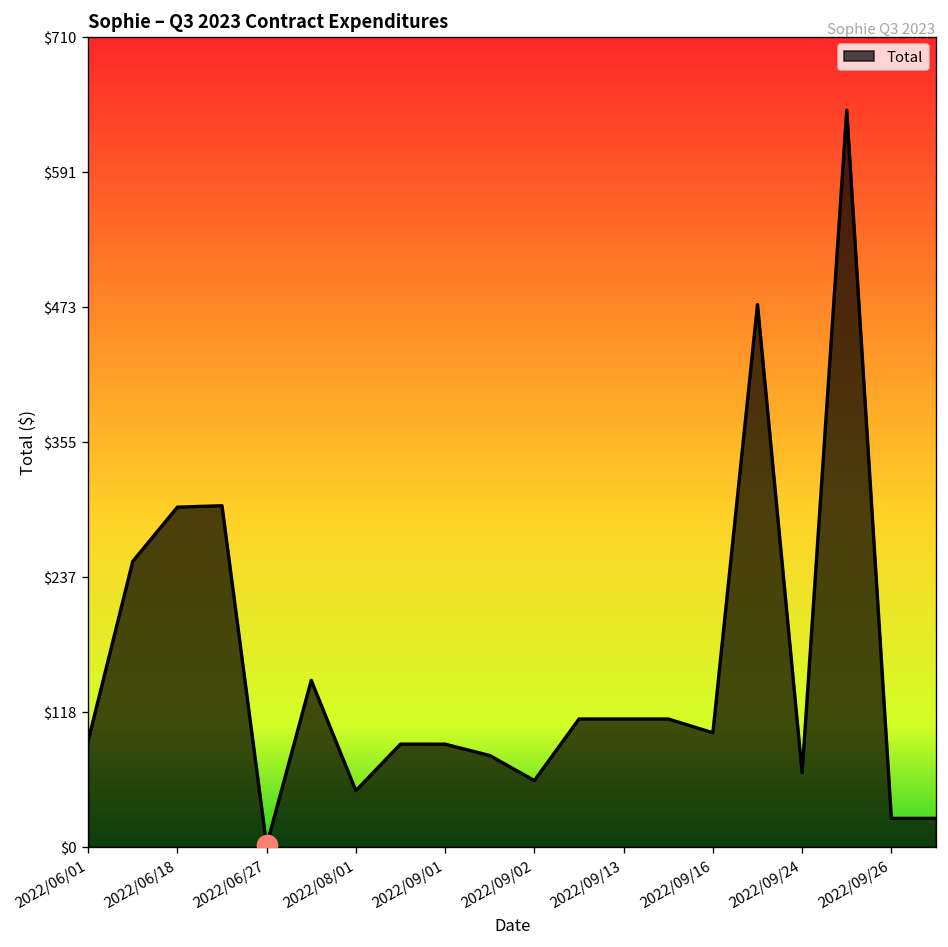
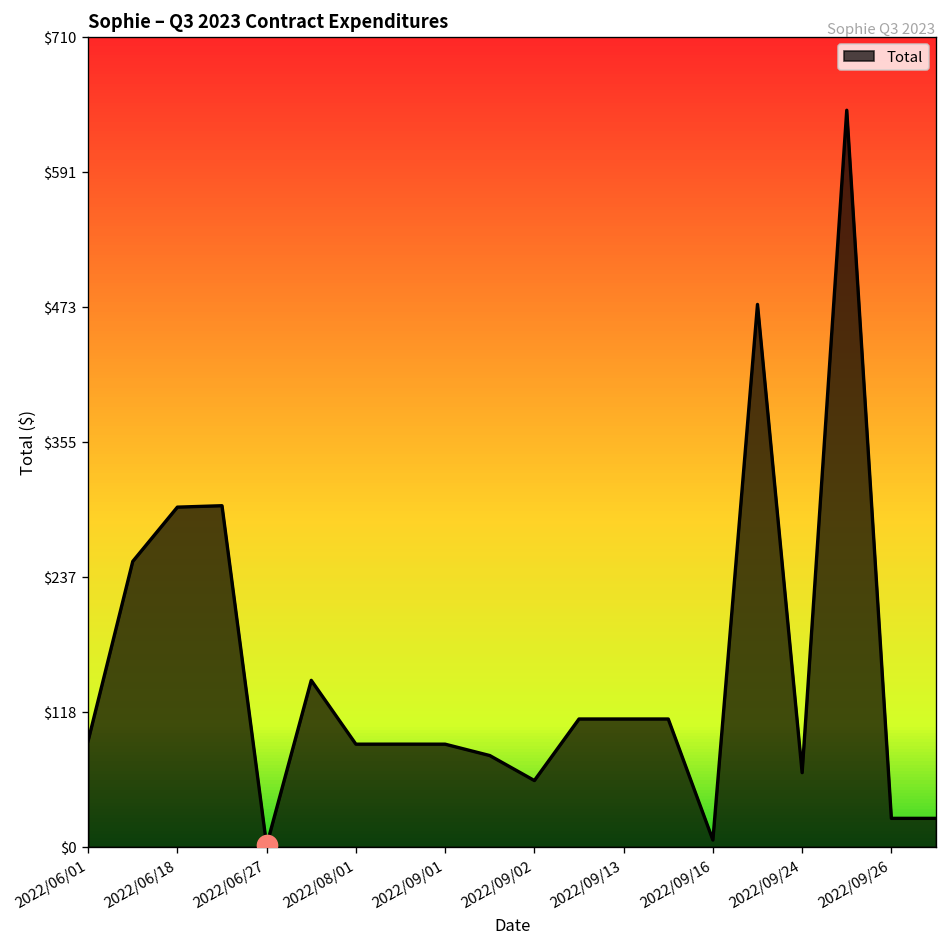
  {
    "Total": {
      "2022/06/01": "$90",
-     "2022/08/01": "$50",
+     "2022/08/01": "$90",
      "2022/09/02": "$60",
-     "2022/09/16": "$100"
+     "2022/09/16": "$10"
    }
  }
